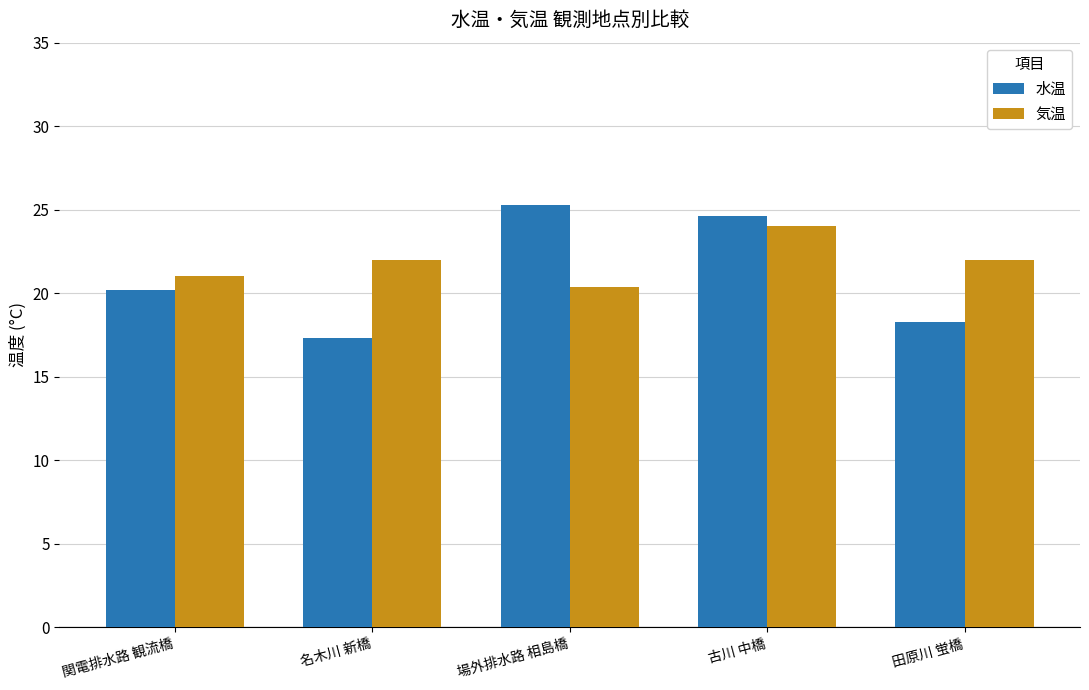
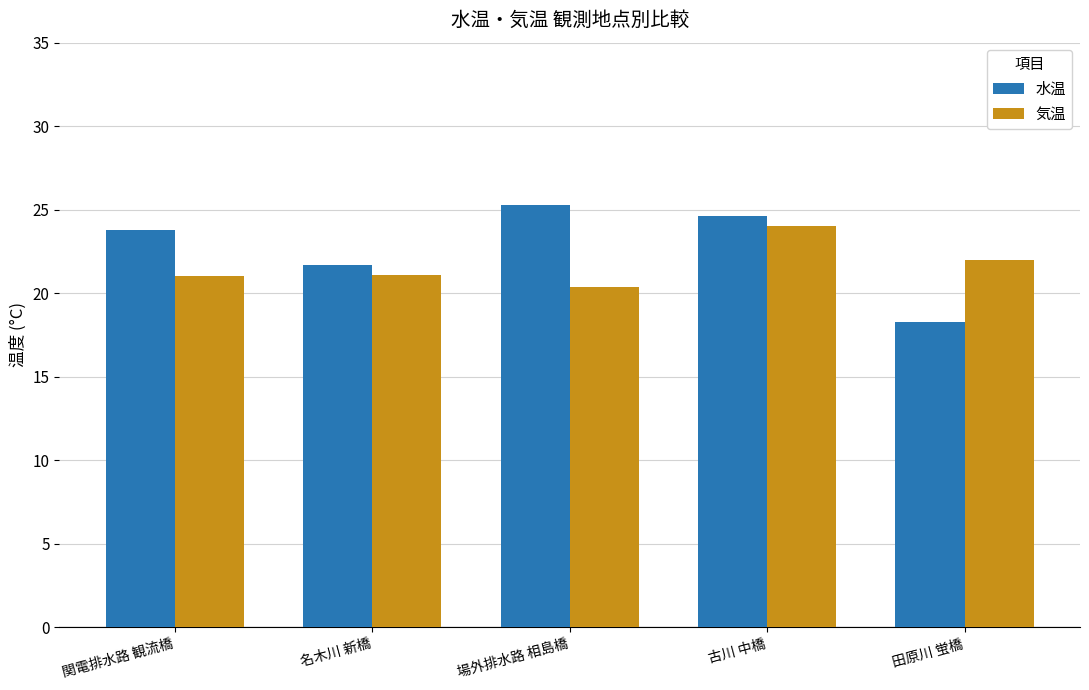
  {
    "水温": {
-     "関電排水路 観流橋": 20.2,
-     "名木川 新橋": 17.3,
+     "関電排水路 観流橋": 23.8,
+     "名木川 新橋": 21.7,
      "場外排水路 相島橋": 25.3,
      "古川 中橋": 24.6,
      "田原川 蛍橋": 18.3
    },
    "気温": {
      "関電排水路 観流橋": 21.0,
-     "名木川 新橋": 22.0,
+     "名木川 新橋": 21.1,
      "場外排水路 相島橋": 20.4,
      "古川 中橋": 24.0,
      "田原川 蛍橋": 22.0
    }
  }
